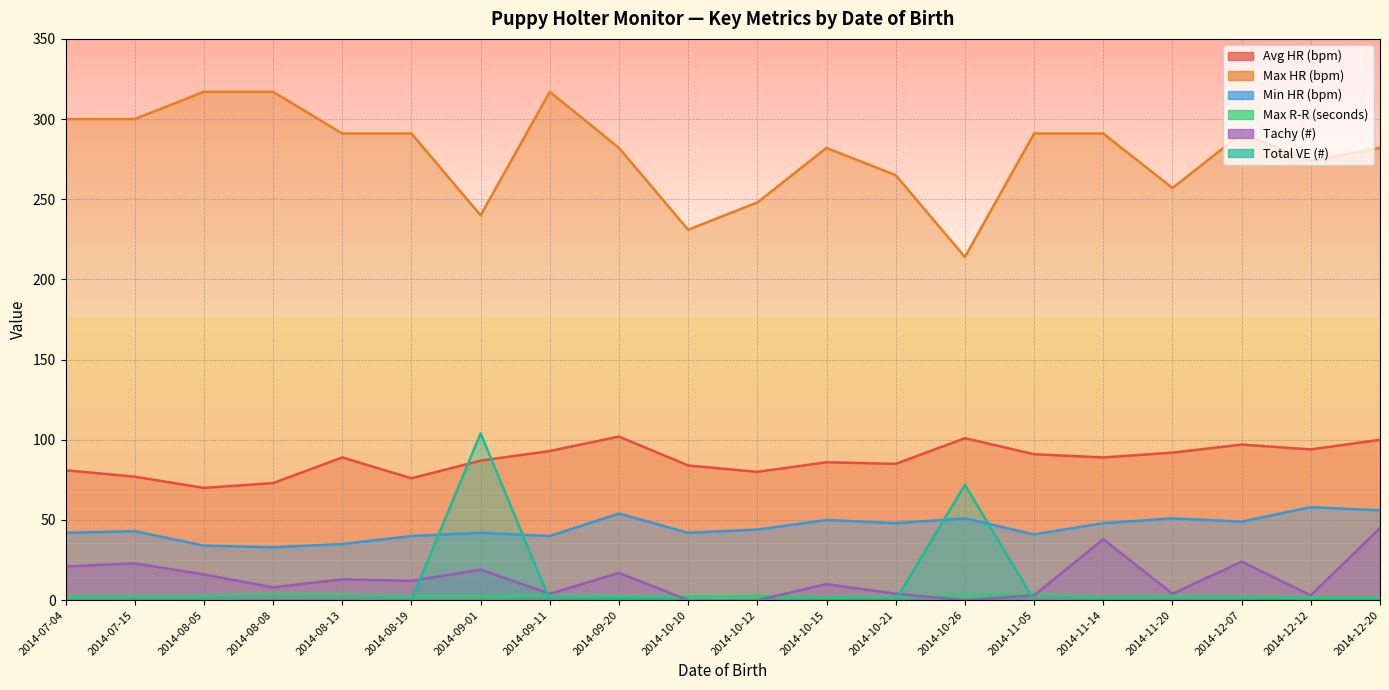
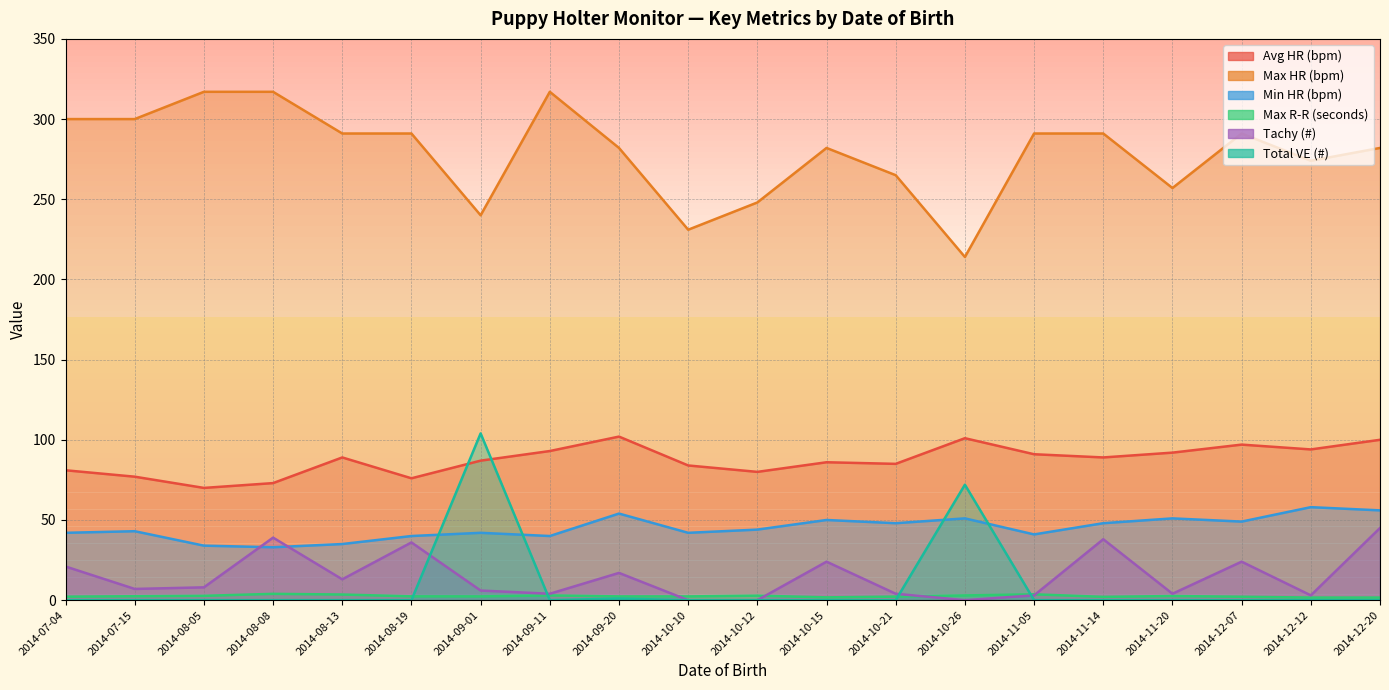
  {
    "Tachy (#)": {
      "2014-07-04": 21,
-     "2014-07-15": 23,
-     "2014-08-05": 16,
-     "2014-08-08": 8,
+     "2014-07-15": 7,
+     "2014-08-05": 8,
+     "2014-08-08": 39,
      "2014-08-13": 13,
-     "2014-08-19": 12,
-     "2014-09-01": 19,
+     "2014-08-19": 36,
+     "2014-09-01": 6,
      "2014-09-20": 17,
-     "2014-10-15": 10,
+     "2014-10-15": 24,
      "2014-10-21": 4,
      "2014-10-26": 0,
      "2014-11-14": 38,
      "2014-12-07": 24,
      "2014-12-20": 45
    }
  }
